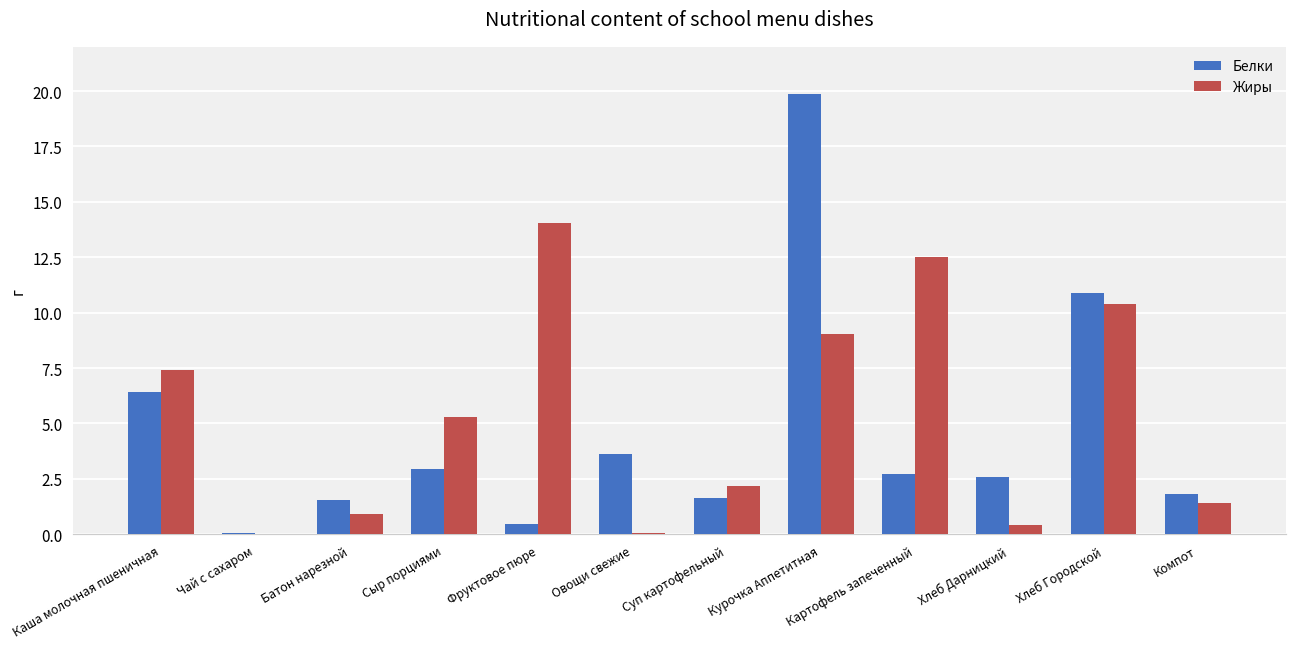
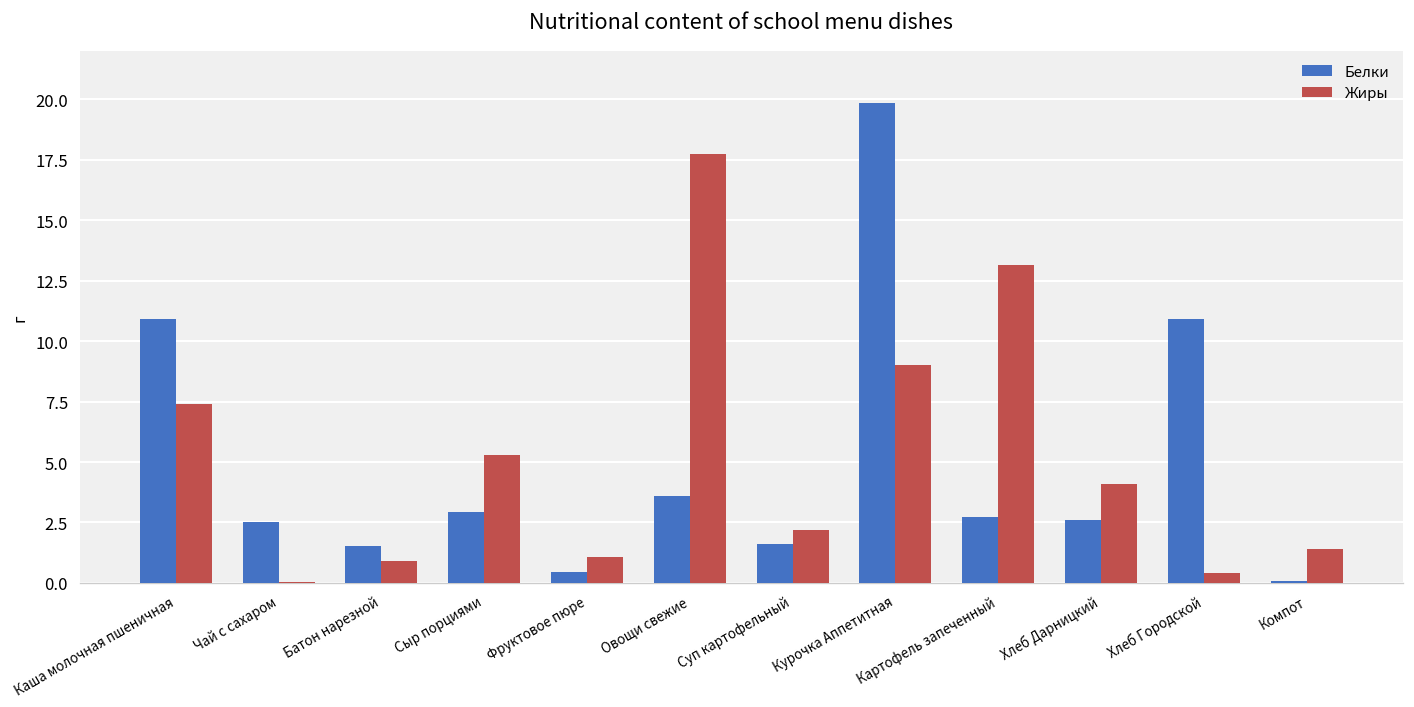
  {
    "Белки": {
-     "Каша молочная пшеничная": 6.4,
-     "Чай с сахаром": 0.1,
+     "Каша молочная пшеничная": 10.9,
+     "Чай с сахаром": 2.5,
      "Батон нарезной": 1.5,
      "Сыр порциями": 3.0,
      "Фруктовое пюре": 0.5,
      "Овощи свежие": 3.6,
      "Суп картофельный": 1.6,
      "Курочка Аппетитная": 19.9,
      "Картофель запеченный": 2.7,
      "Хлеб Дарницкий": 2.6,
      "Хлеб Городской": 10.9,
-     "Компот": 1.8
+     "Компот": 0.1
    },
    "Жиры": {
      "Каша молочная пшеничная": 7.4,
      "Батон нарезной": 0.9,
      "Сыр порциями": 5.3,
-     "Фруктовое пюре": 14.1,
-     "Овощи свежие": 0.1,
+     "Фруктовое пюре": 1.1,
+     "Овощи свежие": 17.8,
      "Суп картофельный": 2.2,
      "Курочка Аппетитная": 9.0,
-     "Картофель запеченный": 12.5,
-     "Хлеб Дарницкий": 0.4,
-     "Хлеб Городской": 10.4,
+     "Картофель запеченный": 13.2,
+     "Хлеб Дарницкий": 4.1,
+     "Хлеб Городской": 0.4,
      "Компот": 1.4
    }
  }
